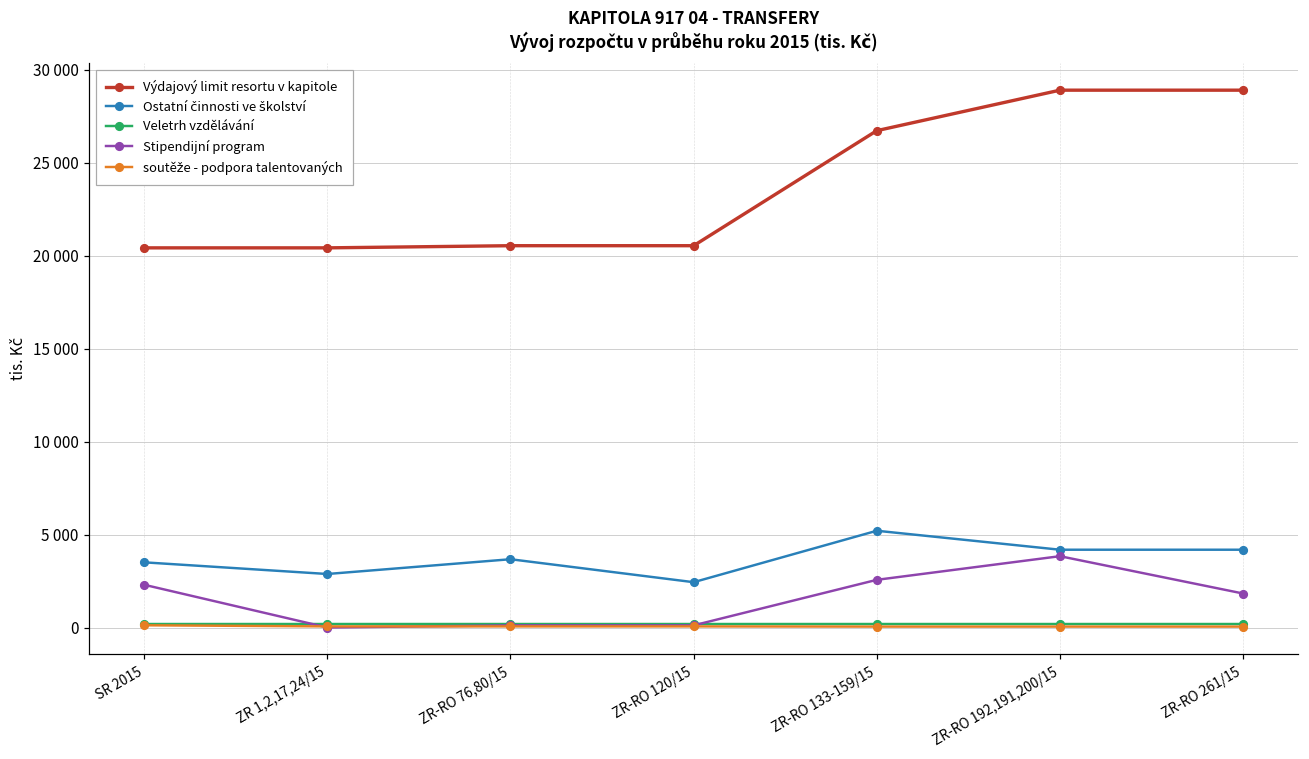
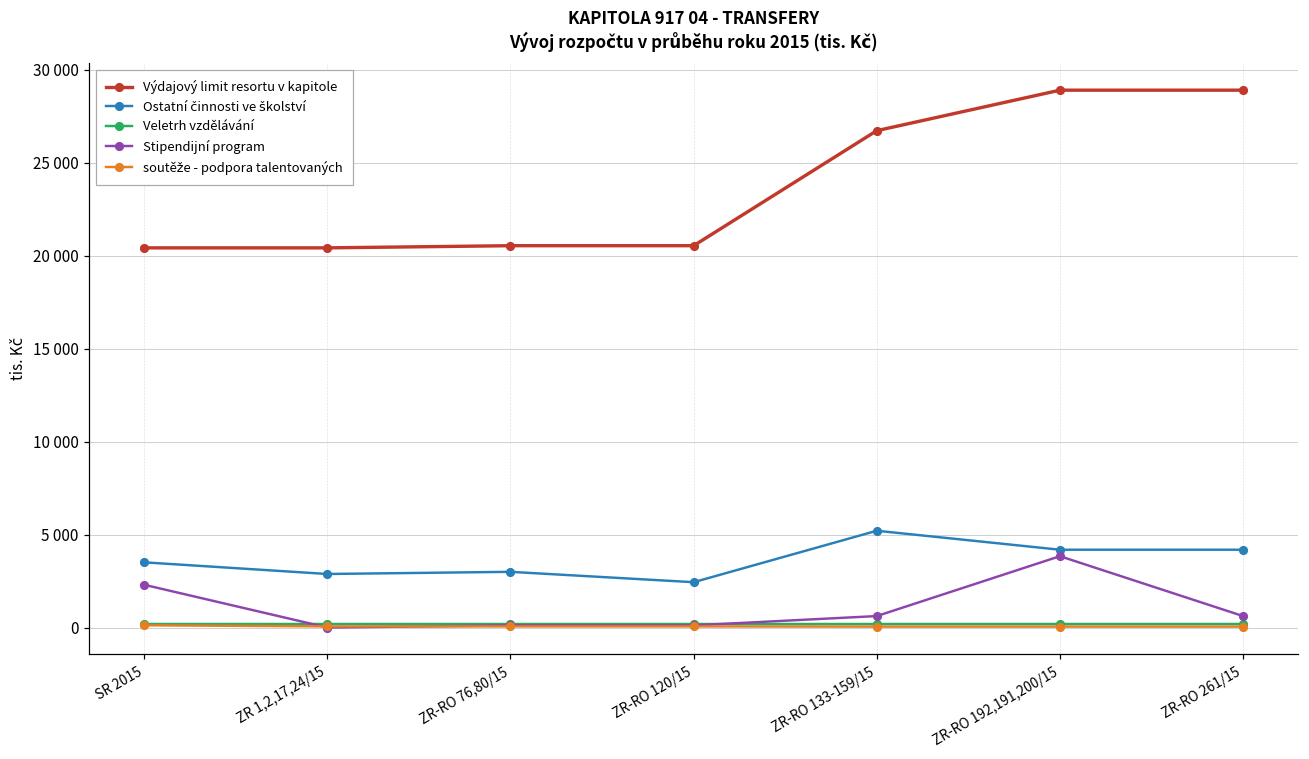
  {
    "Výdajový limit resortu v kapitole": {
      "SR 2015": 20400,
      "ZR 1,2,17,24/15": 20400,
      "ZR-RO 76,80/15": 20500,
      "ZR-RO 120/15": 20500,
      "ZR-RO 133-159/15": 26700,
      "ZR-RO 192,191,200/15": 28900,
      "ZR-RO 261/15": 28900
    },
    "Ostatní činnosti ve školství": {
      "SR 2015": 3500,
      "ZR 1,2,17,24/15": 2900,
-     "ZR-RO 76,80/15": 3700,
+     "ZR-RO 76,80/15": 3000,
      "ZR-RO 120/15": 2400,
      "ZR-RO 133-159/15": 5200,
      "ZR-RO 192,191,200/15": 4200,
      "ZR-RO 261/15": 4200
    },
    "Stipendijní program": {
      "SR 2015": 2300,
-     "ZR-RO 133-159/15": 2600,
+     "ZR-RO 133-159/15": 600,
      "ZR-RO 192,191,200/15": 3800,
-     "ZR-RO 261/15": 1800
+     "ZR-RO 261/15": 600
    }
  }
